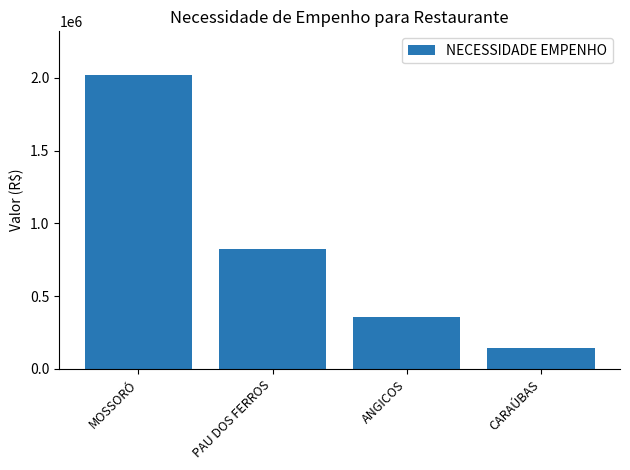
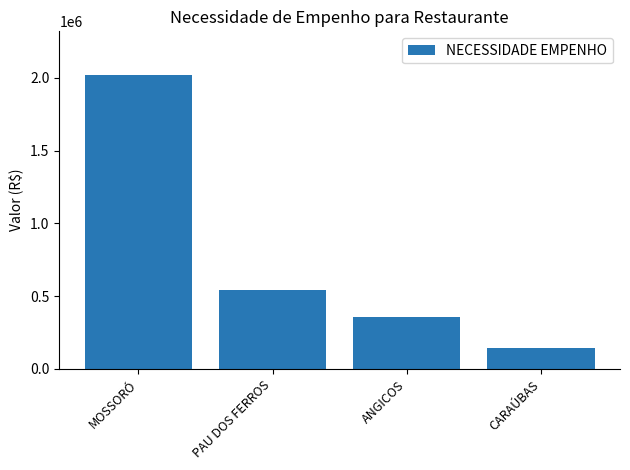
  {
    "MOSSORÓ": 2020000,
-   "PAU DOS FERROS": 820000,
+   "PAU DOS FERROS": 540000,
    "ANGICOS": 360000,
    "CARAÚBAS": 150000
  }
